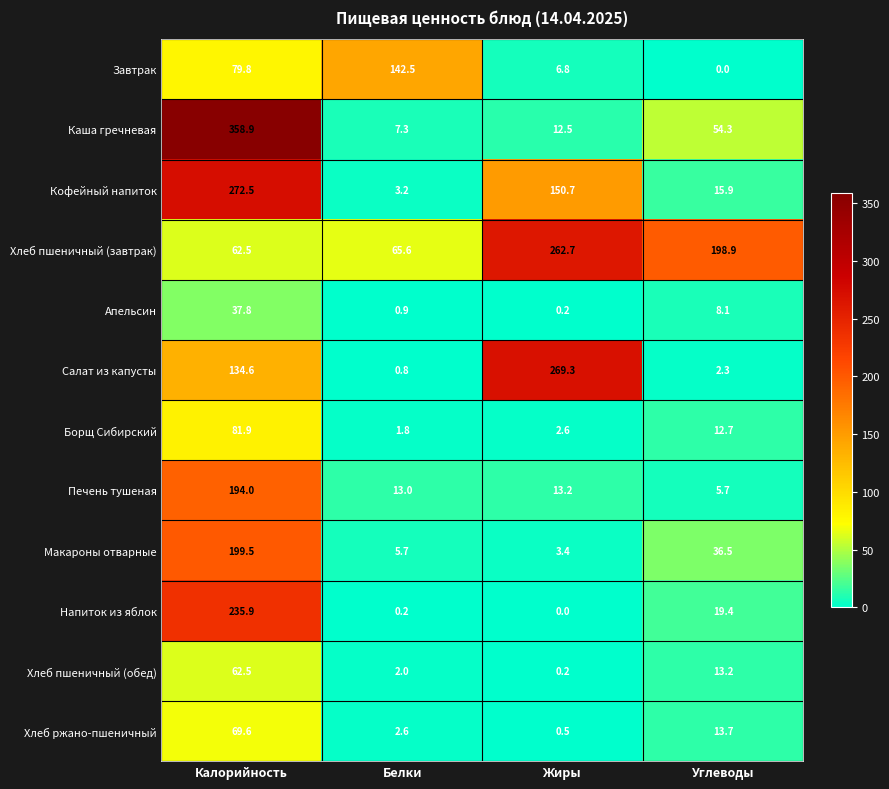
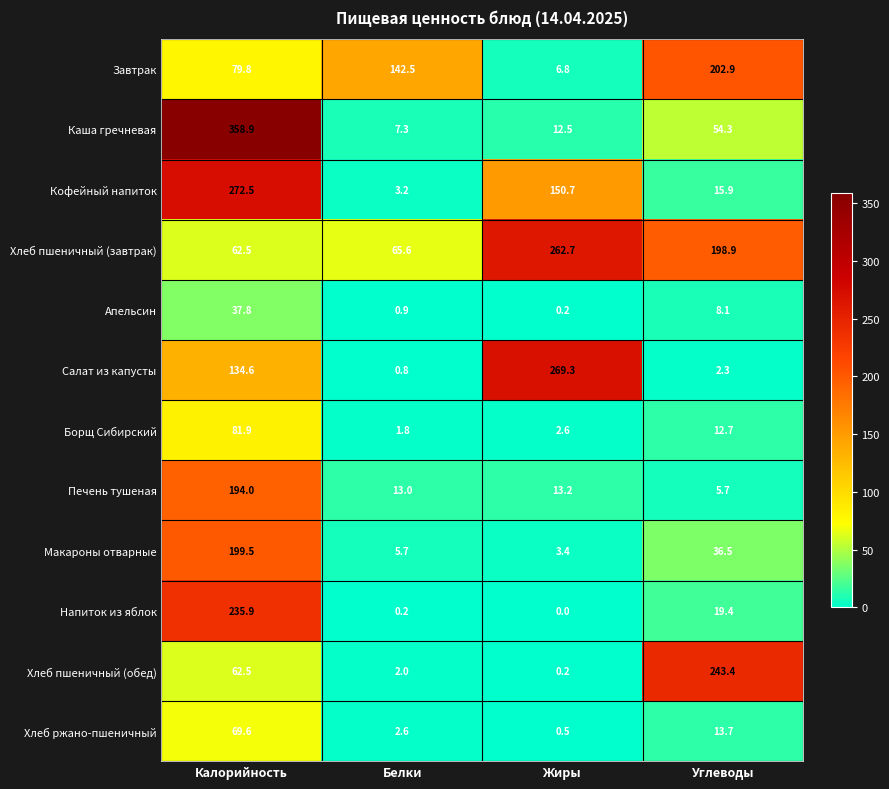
  {
    "Завтрак": {
      "Калорийность": 79.8,
      "Белки": 142.5,
      "Жиры": 6.8,
-     "Углеводы": 0.0
+     "Углеводы": 202.9
    },
    "Каша гречневая": {
      "Калорийность": 358.9,
      "Белки": 7.3,
      "Жиры": 12.5,
      "Углеводы": 54.3
    },
    "Кофейный напиток": {
      "Калорийность": 272.5,
      "Белки": 3.2,
      "Жиры": 150.7,
      "Углеводы": 15.9
    },
    "Хлеб пшеничный (завтрак)": {
      "Калорийность": 62.5,
      "Белки": 65.6,
      "Жиры": 262.7,
      "Углеводы": 198.9
    },
    "Апельсин": {
      "Калорийность": 37.8,
      "Белки": 0.9,
      "Жиры": 0.2,
      "Углеводы": 8.1
    },
    "Салат из капусты": {
      "Калорийность": 134.6,
      "Белки": 0.8,
      "Жиры": 269.3,
      "Углеводы": 2.3
    },
    "Борщ Сибирский": {
      "Калорийность": 81.9,
      "Белки": 1.8,
      "Жиры": 2.6,
      "Углеводы": 12.7
    },
    "Печень тушеная": {
      "Калорийность": 194.0,
      "Белки": 13.0,
      "Жиры": 13.2,
      "Углеводы": 5.7
    },
    "Макароны отварные": {
      "Калорийность": 199.5,
      "Белки": 5.7,
      "Жиры": 3.4,
      "Углеводы": 36.5
    },
    "Напиток из яблок": {
      "Калорийность": 235.9,
      "Белки": 0.2,
      "Жиры": 0.0,
      "Углеводы": 19.4
    },
    "Хлеб пшеничный (обед)": {
      "Калорийность": 62.5,
      "Белки": 2.0,
      "Жиры": 0.2,
-     "Углеводы": 13.2
+     "Углеводы": 243.4
    },
    "Хлеб ржано-пшеничный": {
      "Калорийность": 69.6,
      "Белки": 2.6,
      "Жиры": 0.5,
      "Углеводы": 13.7
    }
  }
